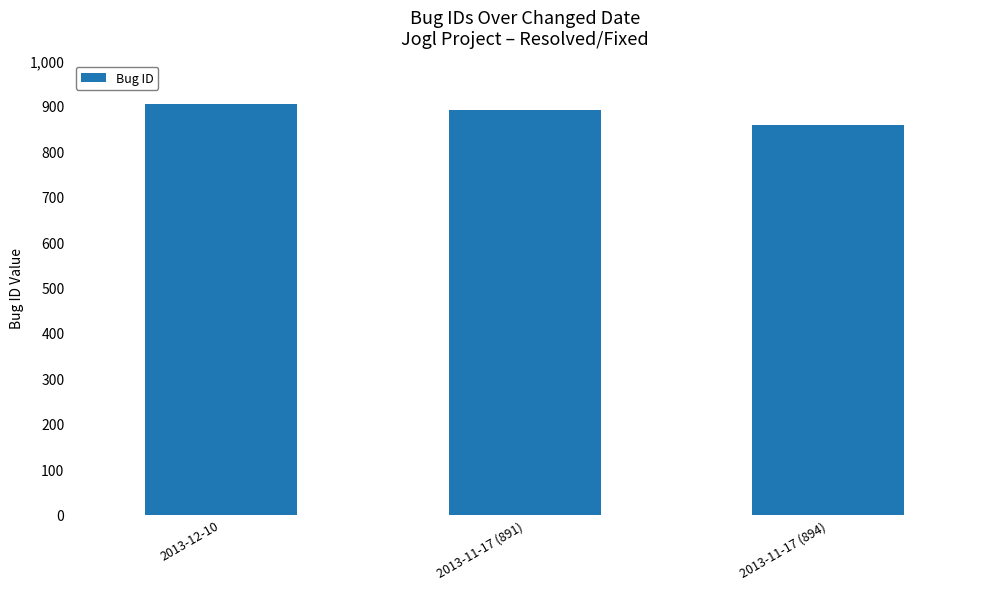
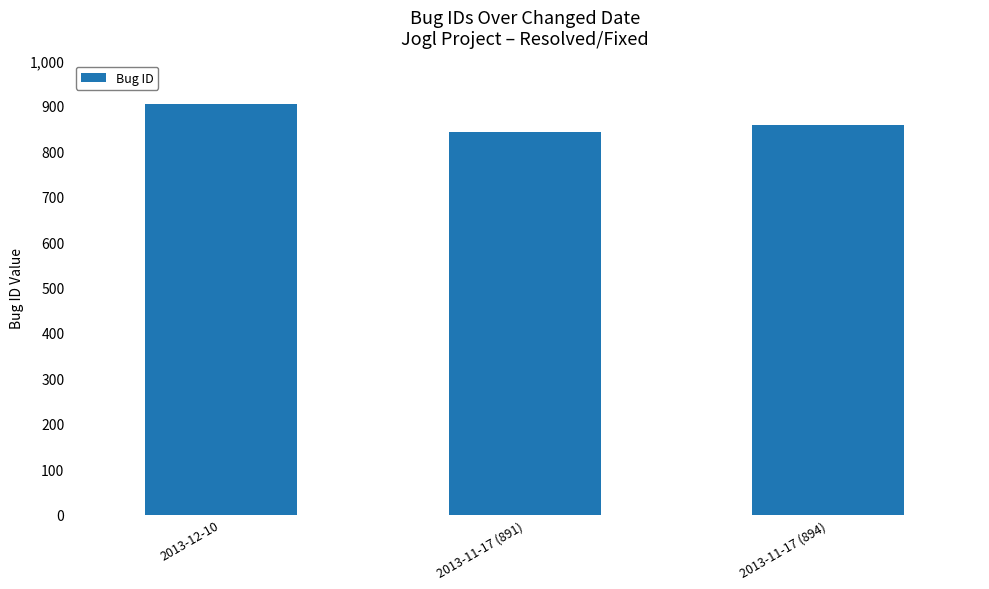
  {
    "2013-12-10": 900,
-   "2013-11-17 (891)": 890,
+   "2013-11-17 (891)": 840,
    "2013-11-17 (894)": 860
  }
